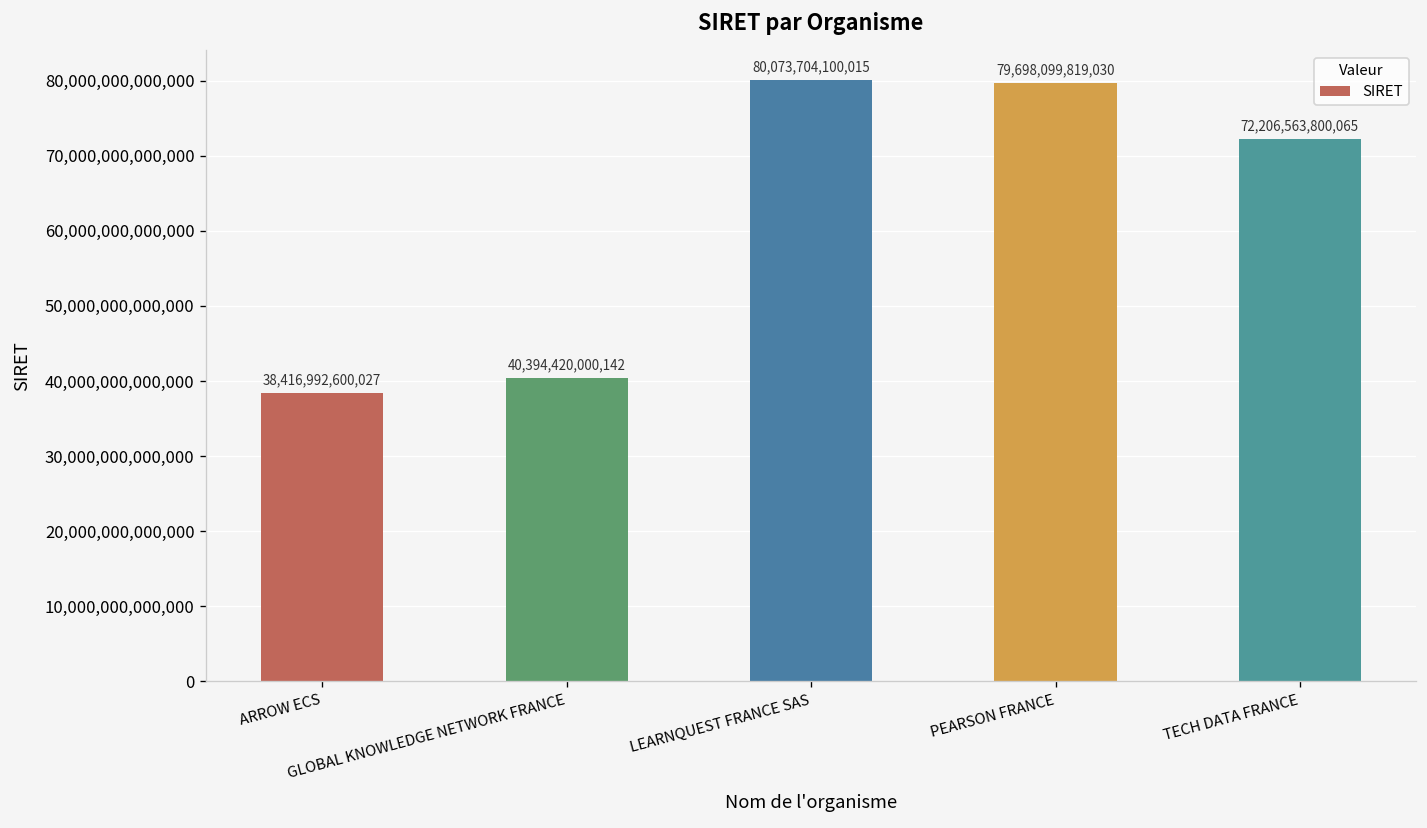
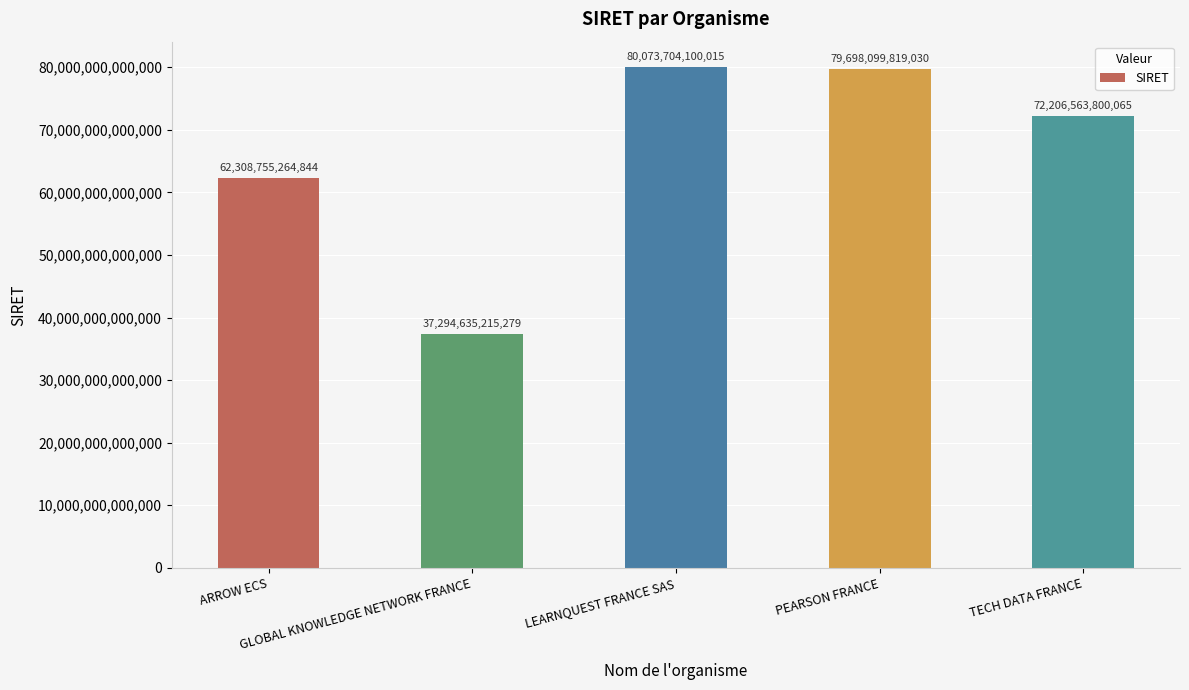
  {
-   "ARROW ECS": "38,416,992,600,027",
-   "GLOBAL KNOWLEDGE NETWORK FRANCE": "40,394,420,000,142",
+   "ARROW ECS": "62,308,755,264,844",
+   "GLOBAL KNOWLEDGE NETWORK FRANCE": "37,294,635,215,279",
    "LEARNQUEST FRANCE SAS": "80,073,704,100,015",
    "PEARSON FRANCE": "79,698,099,819,030",
    "TECH DATA FRANCE": "72,206,563,800,065"
  }
